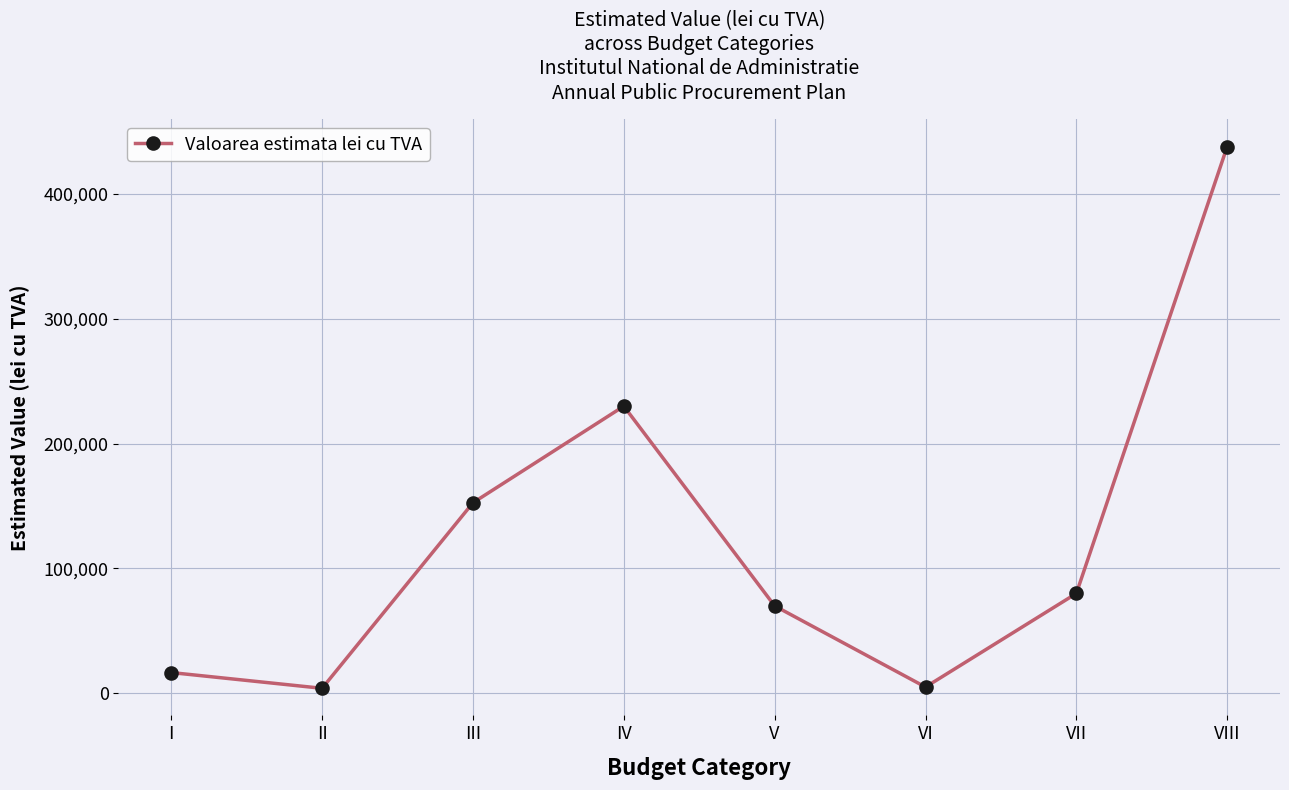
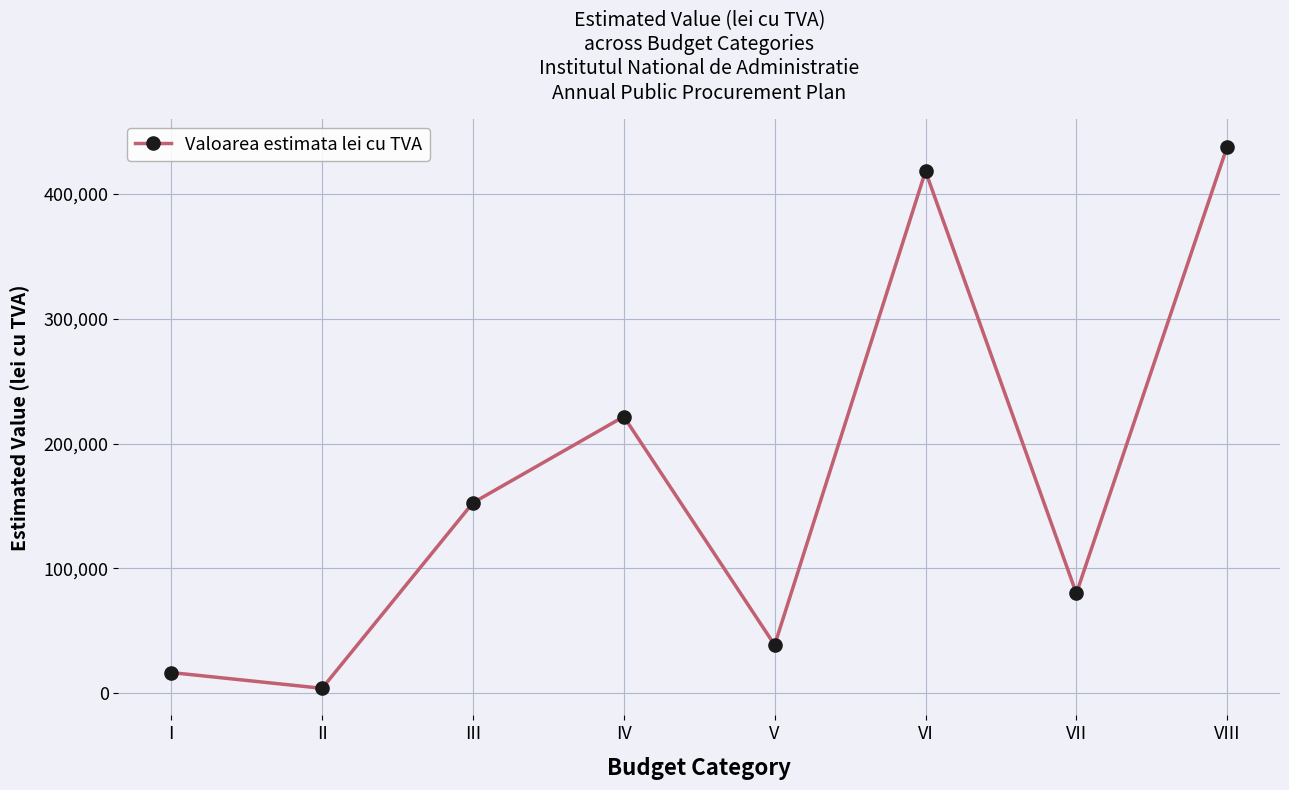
  {
    "I": "17,000",
    "II": "4,000",
    "III": "153,000",
-   "IV": "230,000",
-   "V": "70,000",
-   "VI": "5,000",
+   "IV": "222,000",
+   "V": "39,000",
+   "VI": "418,000",
    "VII": "80,000",
    "VIII": "438,000"
  }
